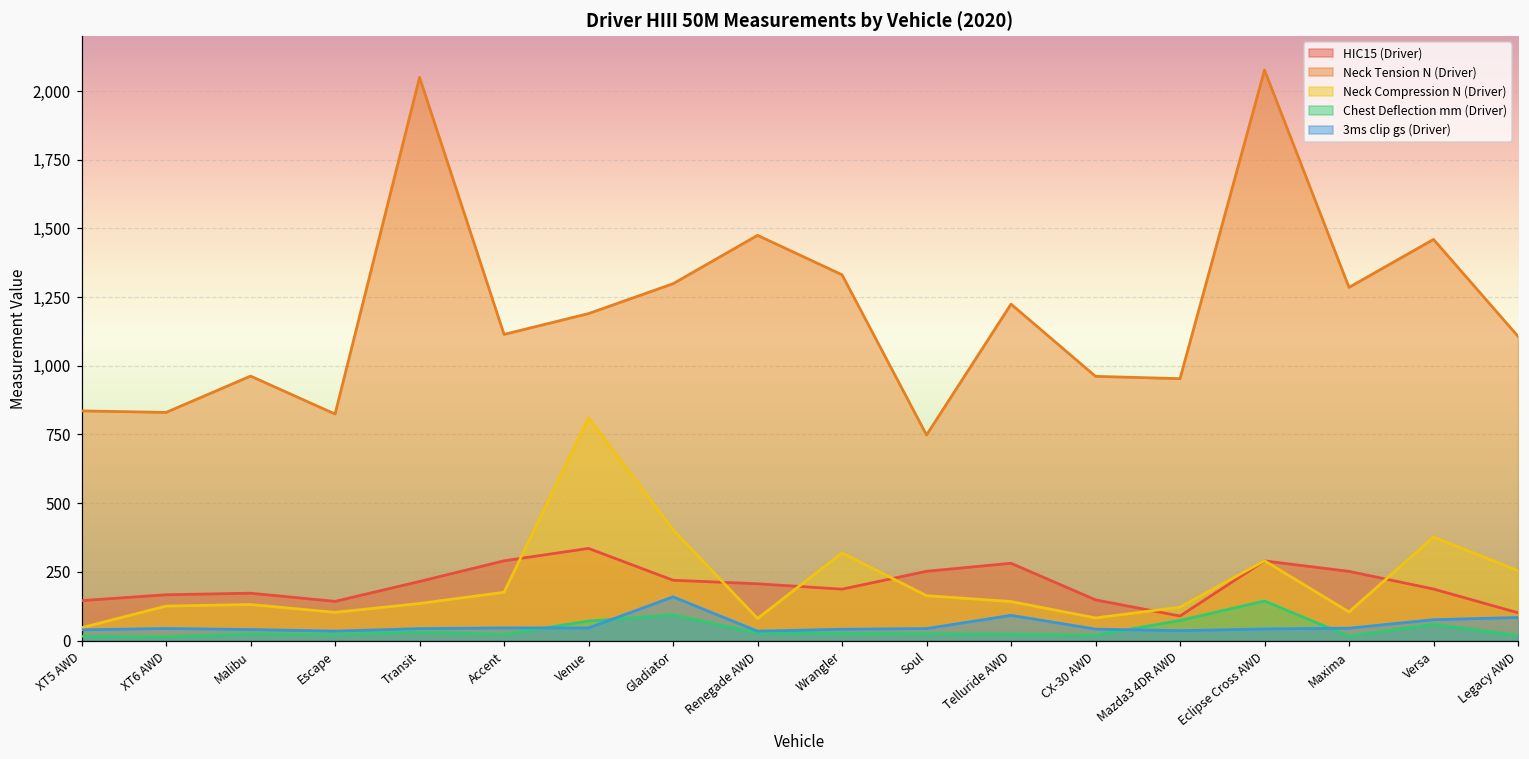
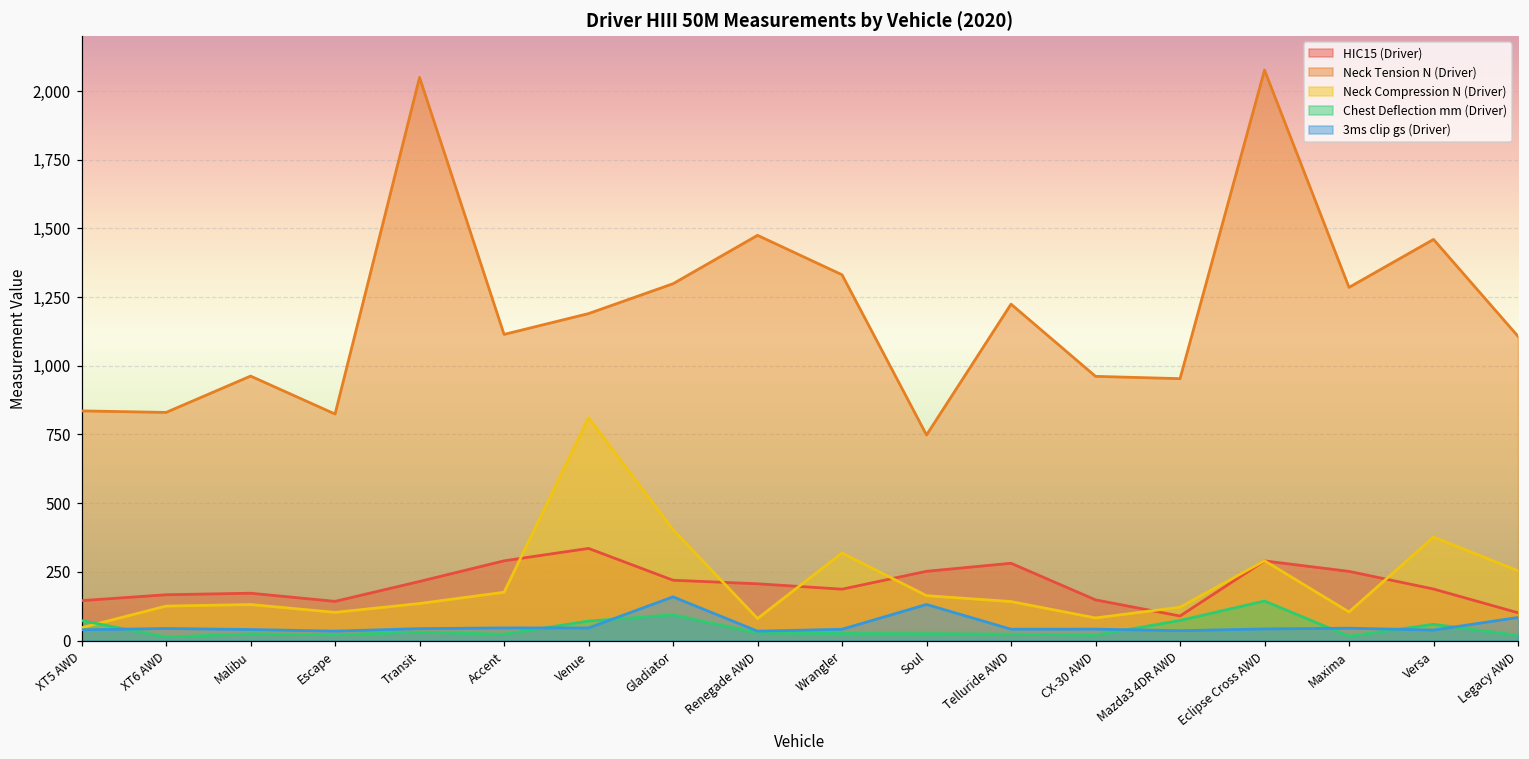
  {
    "Chest Deflection mm (Driver)": {
-     "XT5 AWD": 20,
+     "XT5 AWD": 70,
      "XT6 AWD": 10,
      "Malibu": 20,
      "Escape": 20,
      "Transit": 30,
      "Accent": 20,
      "Venue": 70,
      "Gladiator": 90,
      "Wrangler": 30,
      "Soul": 30,
      "Telluride AWD": 20,
      "CX-30 AWD": 20,
      "Mazda3 4DR AWD": 70,
      "Eclipse Cross AWD": 140,
      "Maxima": 20,
      "Versa": 60,
      "Legacy AWD": 20
    },
    "3ms clip gs (Driver)": {
      "XT6 AWD": 40,
      "Malibu": 40,
      "Escape": 30,
      "Transit": 40,
      "Accent": 50,
      "Venue": 50,
      "Gladiator": 160,
      "Wrangler": 40,
-     "Soul": 40,
-     "Telluride AWD": 90,
+     "Soul": 130,
+     "Telluride AWD": 40,
      "CX-30 AWD": 40,
      "Mazda3 4DR AWD": 40,
      "Eclipse Cross AWD": 40,
      "Maxima": 50,
-     "Versa": 80,
+     "Versa": 40,
      "Legacy AWD": 80
    }
  }
